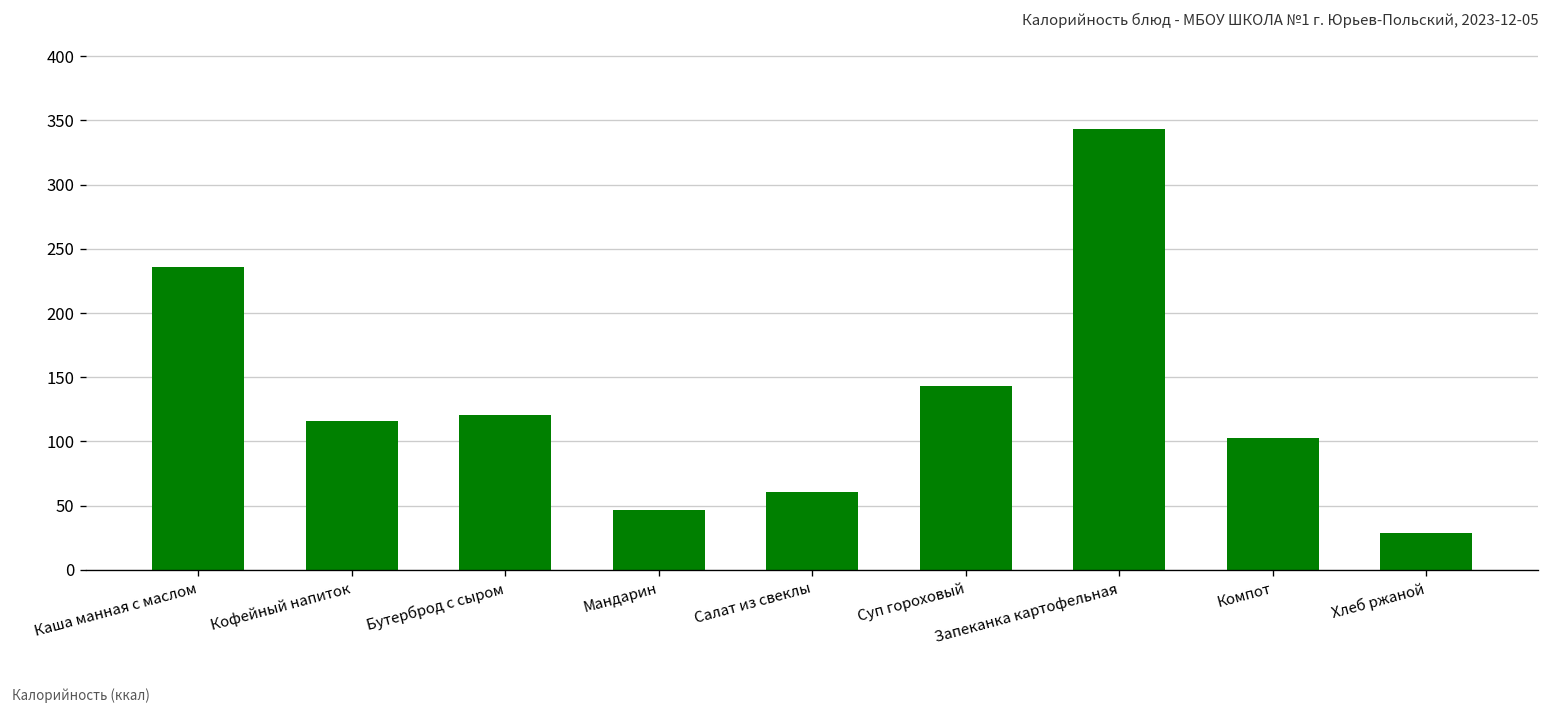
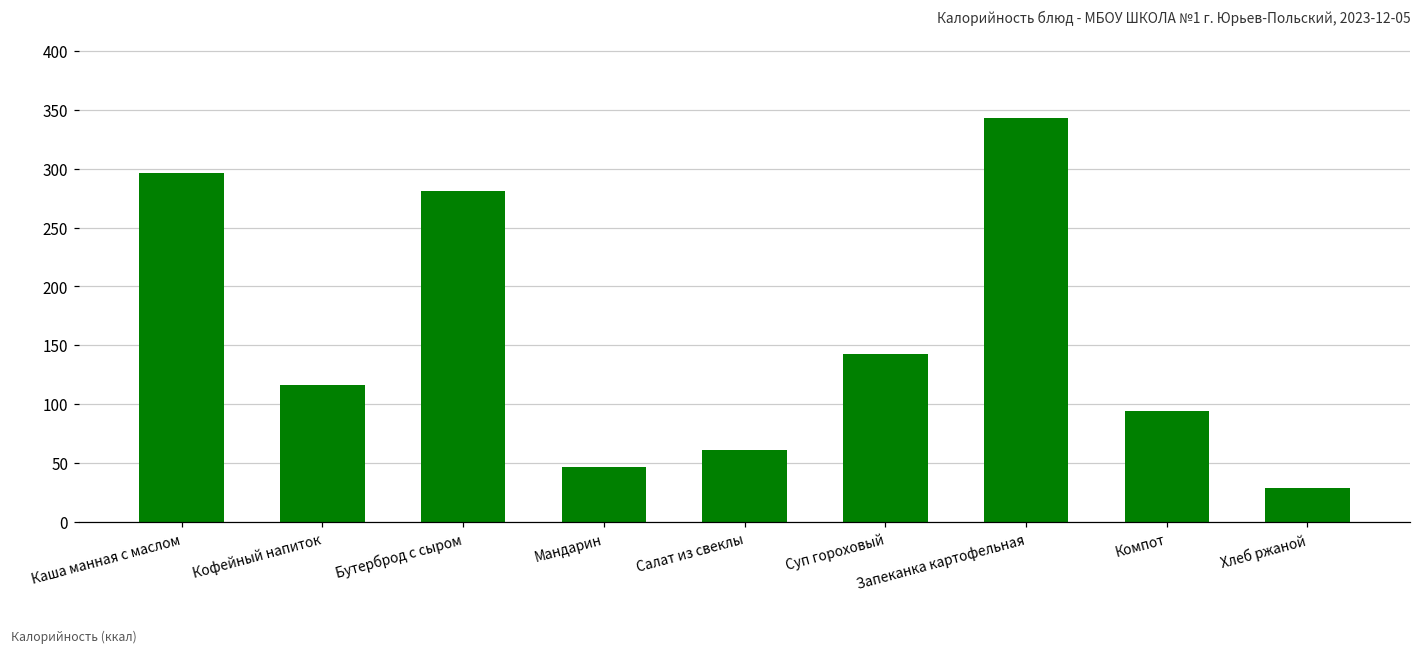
  {
-   "Каша манная с маслом": 236,
+   "Каша манная с маслом": 296,
    "Кофейный напиток": 116,
-   "Бутерброд с сыром": 121,
+   "Бутерброд с сыром": 281,
    "Мандарин": 47,
    "Салат из свеклы": 61,
    "Суп гороховый": 143,
    "Запеканка картофельная": 343,
-   "Компот": 103,
+   "Компот": 94,
    "Хлеб ржаной": 29
  }
